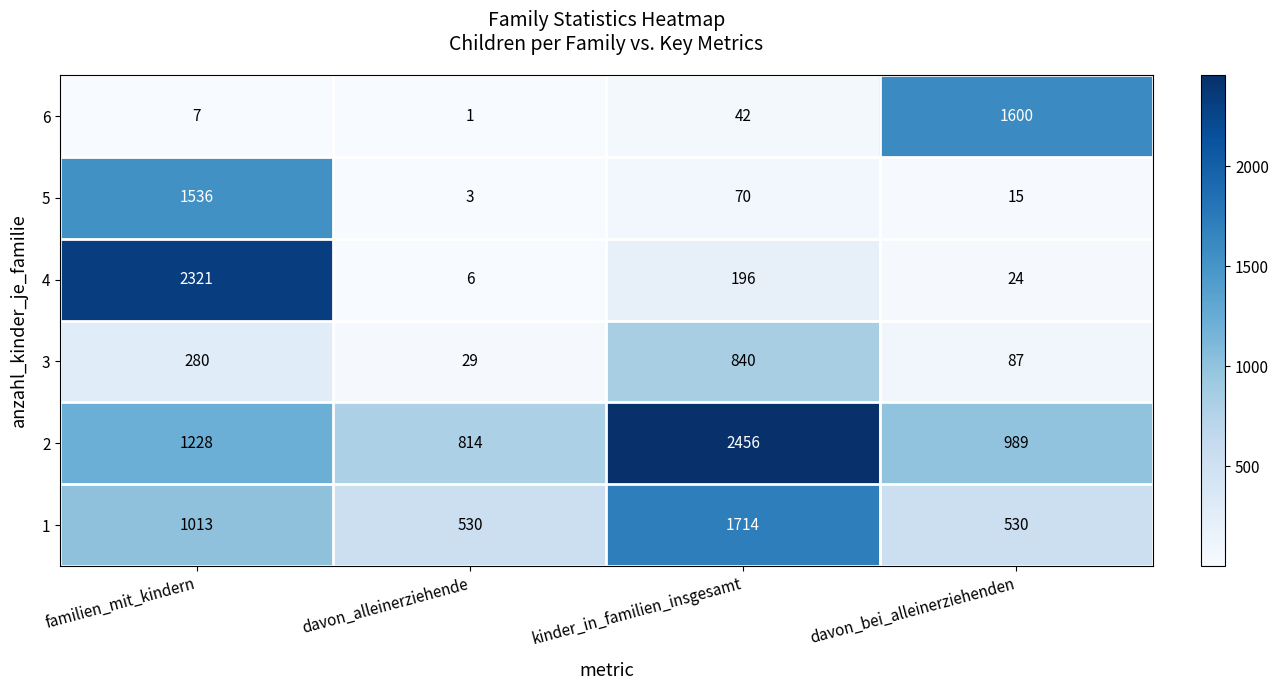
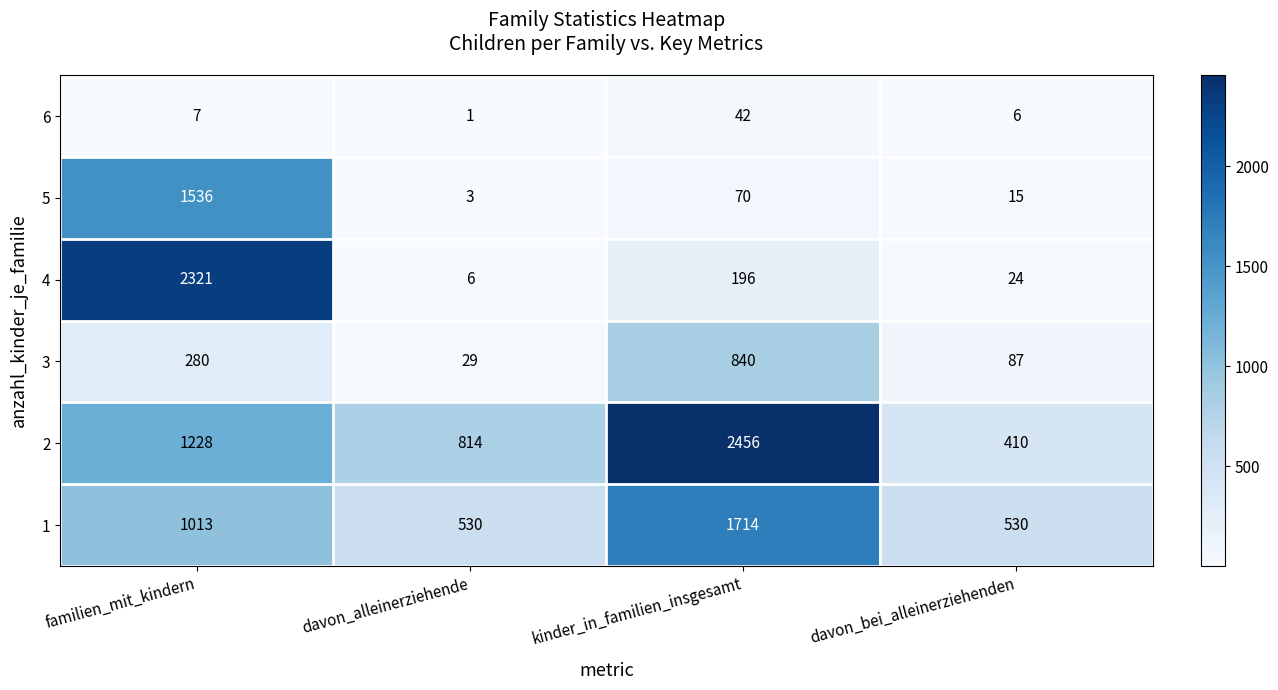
  {
    "6": {
      "familien_mit_kindern": 7,
      "davon_alleinerziehende": 1,
      "kinder_in_familien_insgesamt": 42,
-     "davon_bei_alleinerziehenden": 1600
+     "davon_bei_alleinerziehenden": 6
    },
    "5": {
      "familien_mit_kindern": 1536,
      "davon_alleinerziehende": 3,
      "kinder_in_familien_insgesamt": 70,
      "davon_bei_alleinerziehenden": 15
    },
    "4": {
      "familien_mit_kindern": 2321,
      "davon_alleinerziehende": 6,
      "kinder_in_familien_insgesamt": 196,
      "davon_bei_alleinerziehenden": 24
    },
    "3": {
      "familien_mit_kindern": 280,
      "davon_alleinerziehende": 29,
      "kinder_in_familien_insgesamt": 840,
      "davon_bei_alleinerziehenden": 87
    },
    "2": {
      "familien_mit_kindern": 1228,
      "davon_alleinerziehende": 814,
      "kinder_in_familien_insgesamt": 2456,
-     "davon_bei_alleinerziehenden": 989
+     "davon_bei_alleinerziehenden": 410
    },
    "1": {
      "familien_mit_kindern": 1013,
      "davon_alleinerziehende": 530,
      "kinder_in_familien_insgesamt": 1714,
      "davon_bei_alleinerziehenden": 530
    }
  }
